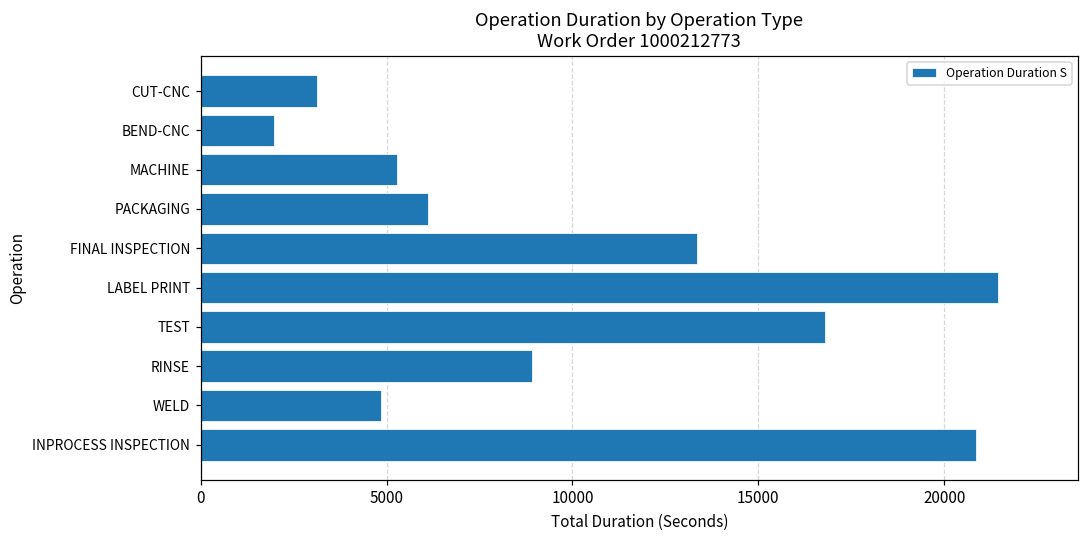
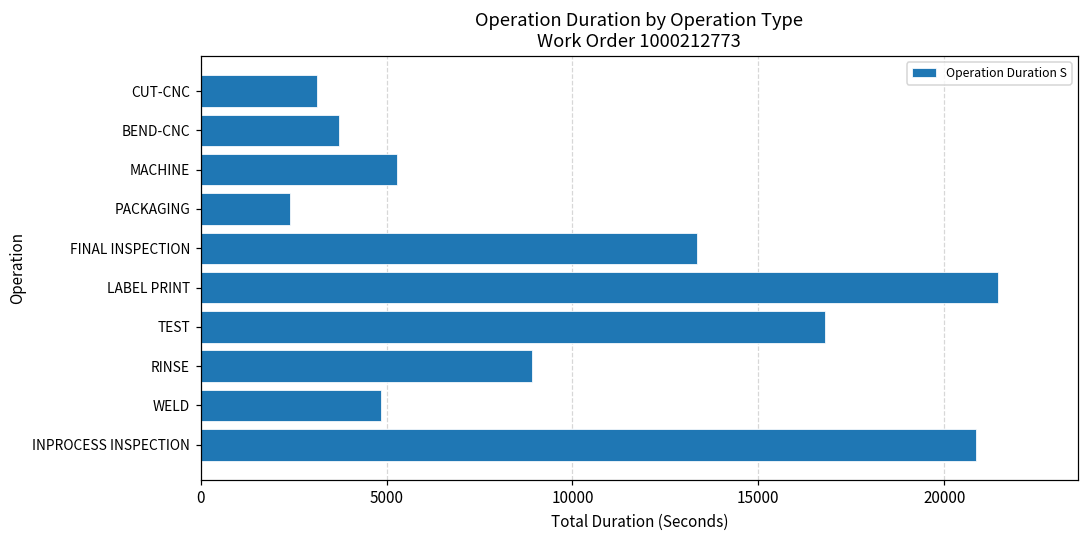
  {
    "CUT-CNC": 3100,
-   "BEND-CNC": 2000,
+   "BEND-CNC": 3700,
    "MACHINE": 5300,
-   "PACKAGING": 6100,
+   "PACKAGING": 2400,
    "FINAL INSPECTION": 13400,
    "LABEL PRINT": 21500,
    "TEST": 16800,
    "RINSE": 8900,
    "WELD": 4900,
    "INPROCESS INSPECTION": 20900
  }
